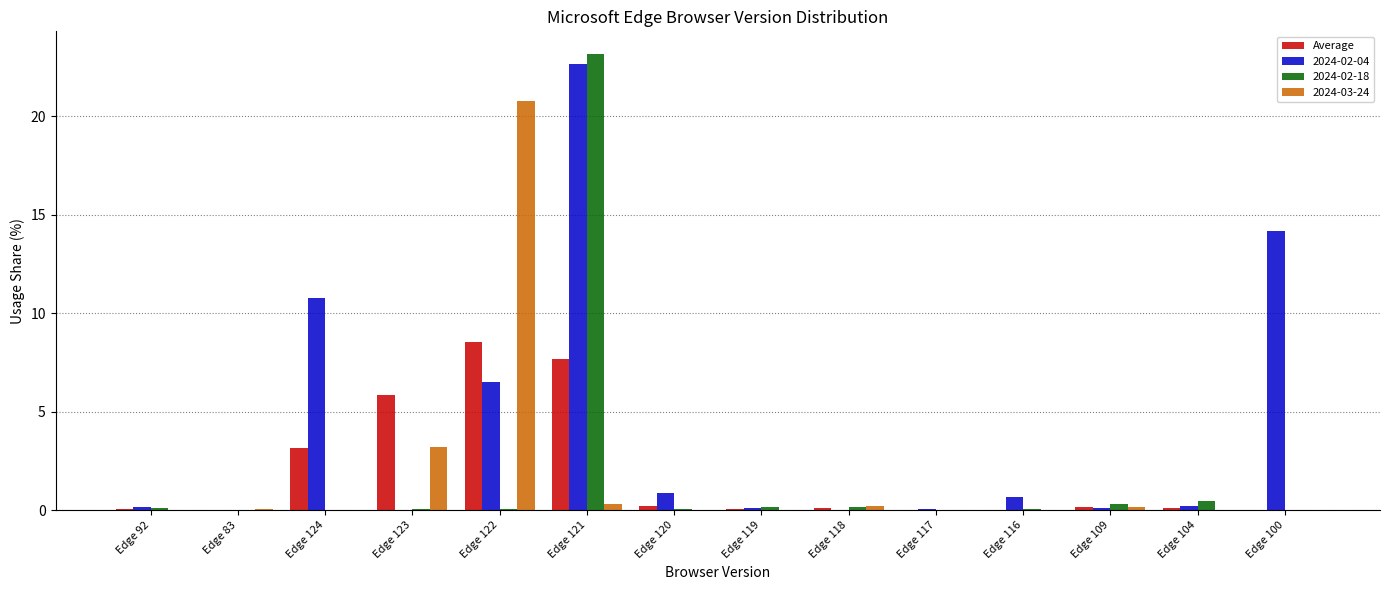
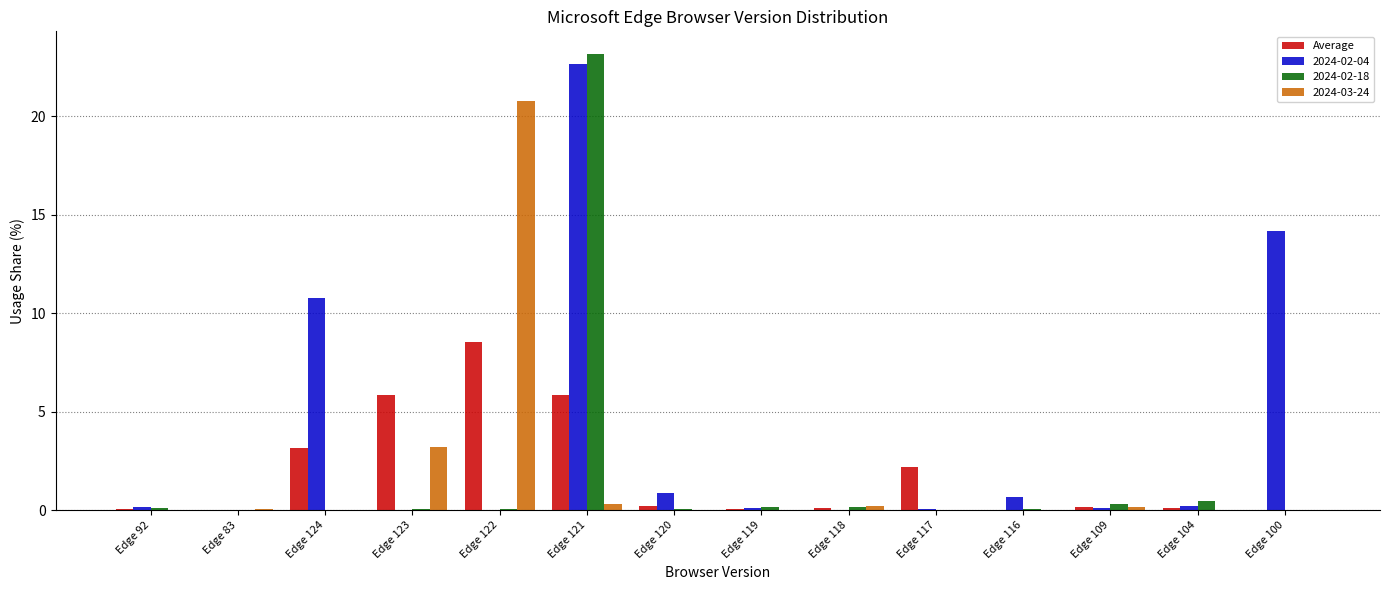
  {
    "Average": {
      "Edge 124": 3.2,
      "Edge 123": 5.8,
      "Edge 122": 8.6,
-     "Edge 121": 7.7,
+     "Edge 121": 5.9,
      "Edge 120": 0.2,
-     "Edge 117": 0.0,
+     "Edge 117": 2.2,
      "Edge 109": 0.2
    },
    "2024-02-04": {
      "Edge 92": 0.2,
      "Edge 83": 0.0,
      "Edge 124": 10.8,
      "Edge 123": 0.0,
-     "Edge 122": 6.5,
+     "Edge 122": 0.0,
      "Edge 121": 22.7,
      "Edge 120": 0.9,
      "Edge 118": 0.0,
      "Edge 116": 0.7,
      "Edge 104": 0.2,
      "Edge 100": 14.2
    },
    "2024-02-18": {
      "Edge 83": 0.0,
      "Edge 124": 0.0,
      "Edge 121": 23.2,
      "Edge 119": 0.2,
      "Edge 118": 0.2,
      "Edge 117": 0.0,
      "Edge 109": 0.3,
      "Edge 104": 0.5,
      "Edge 100": 0.0
    },
    "2024-03-24": {
      "Edge 92": 0.0,
      "Edge 124": 0.0,
      "Edge 123": 3.2,
      "Edge 122": 20.8,
      "Edge 121": 0.3,
      "Edge 120": 0.0,
      "Edge 119": 0.0,
      "Edge 118": 0.2,
      "Edge 117": 0.0,
      "Edge 116": 0.0,
      "Edge 109": 0.2,
      "Edge 104": 0.0,
      "Edge 100": 0.0
    }
  }
